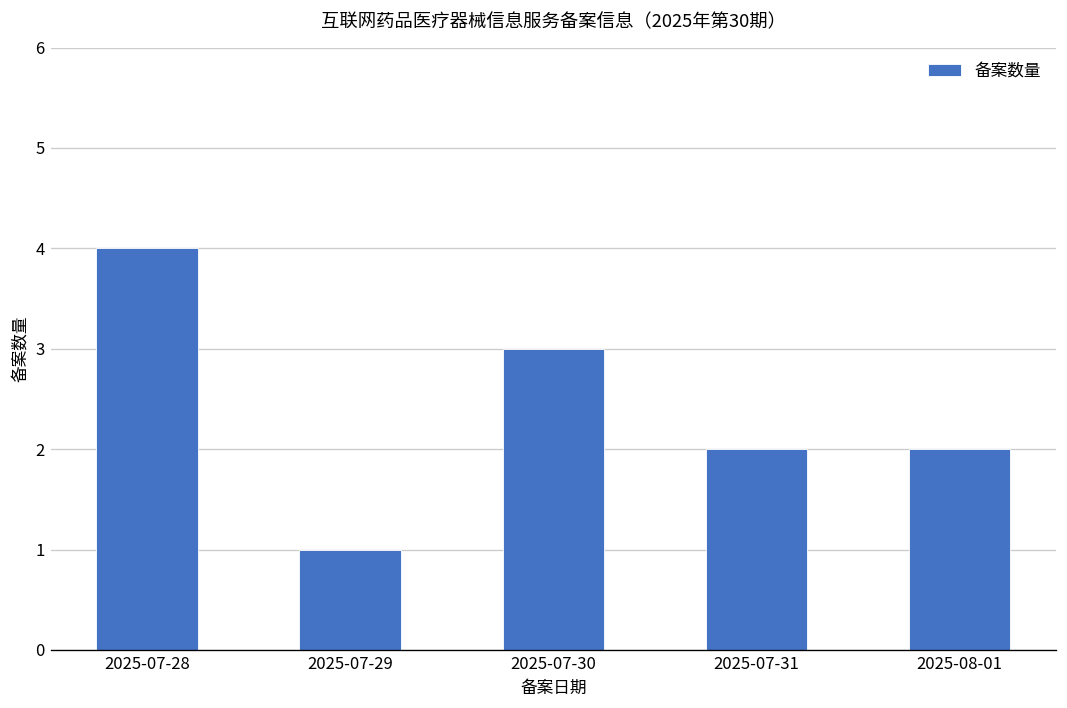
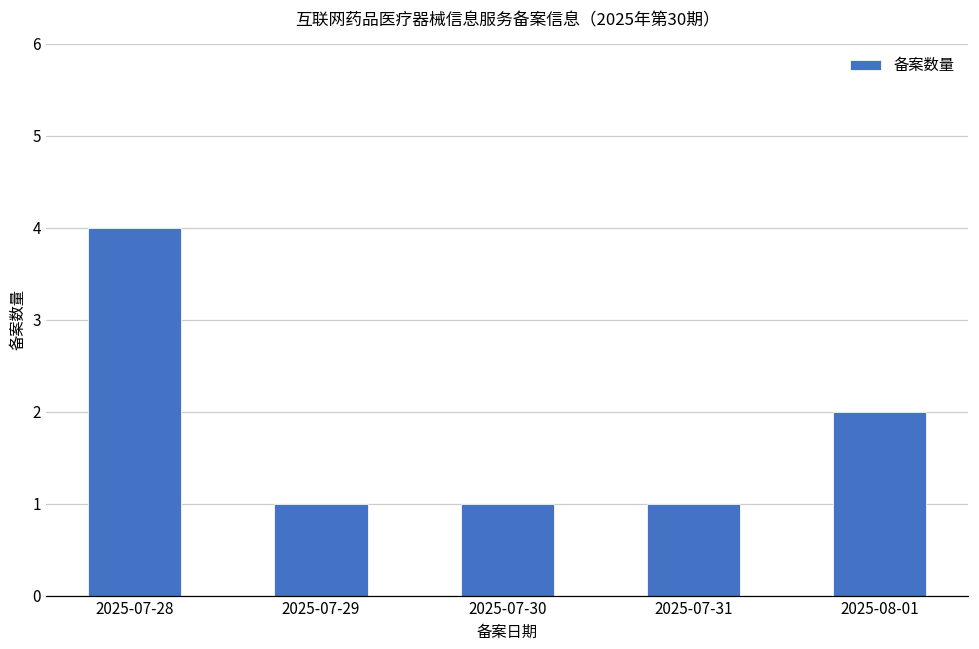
  {
    "2025-07-28": 4,
    "2025-07-29": 1,
-   "2025-07-30": 3,
-   "2025-07-31": 2,
+   "2025-07-30": 1,
+   "2025-07-31": 1,
    "2025-08-01": 2
  }
